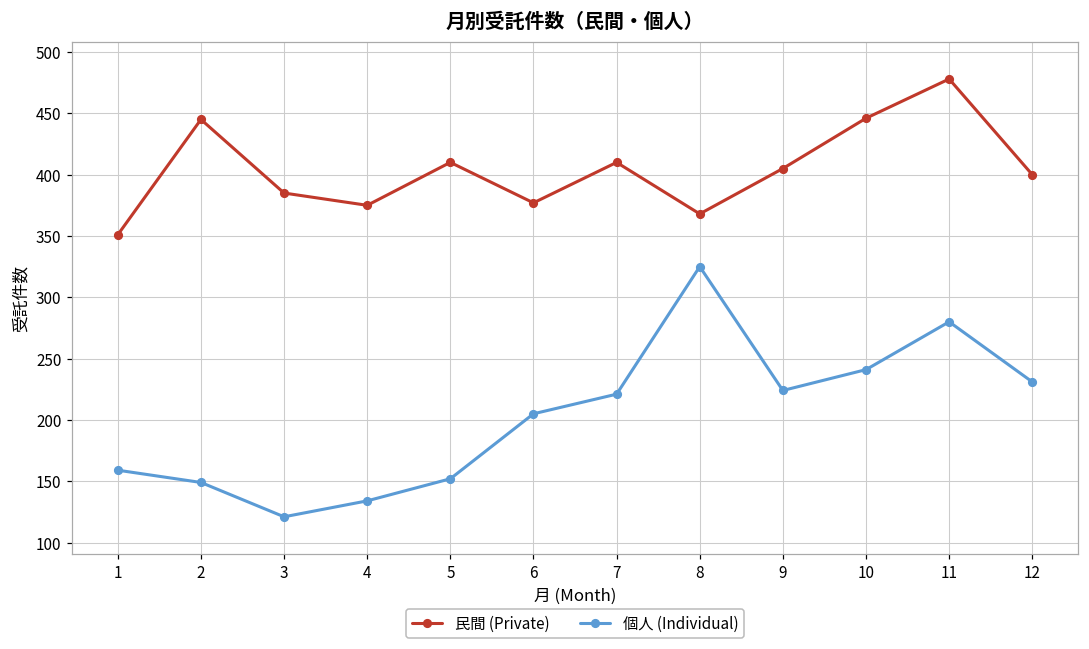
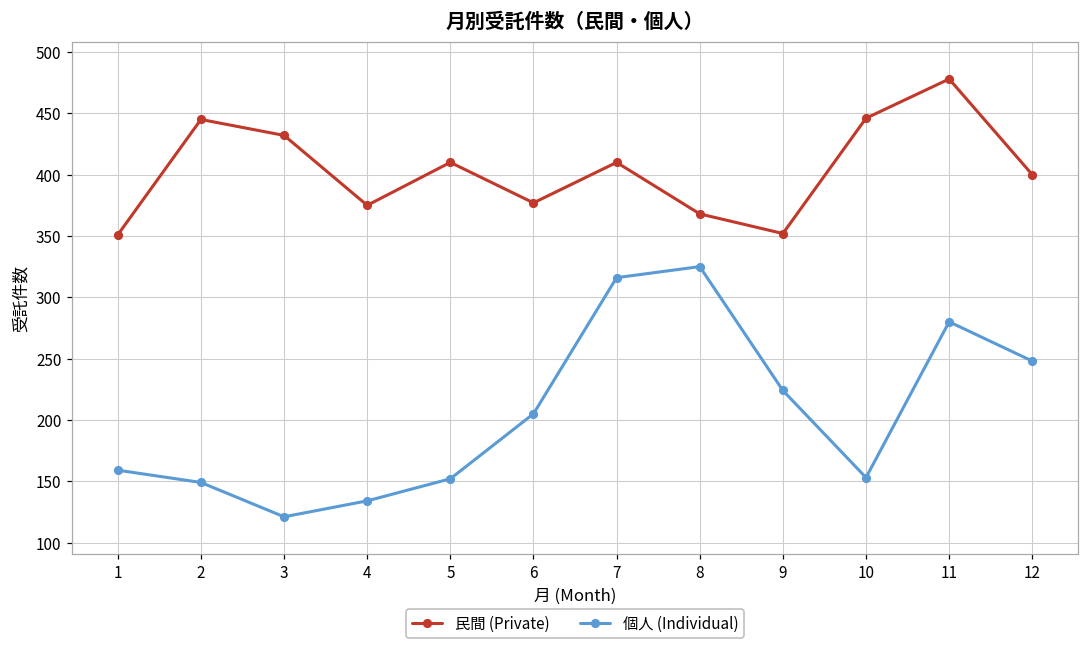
  {
    "民間 (Private)": {
      "1": 351,
      "2": 445,
-     "3": 385,
+     "3": 432,
      "4": 375,
      "5": 410,
      "6": 377,
      "7": 410,
      "8": 368,
-     "9": 405,
+     "9": 352,
      "10": 446,
      "11": 478,
      "12": 400
    },
    "個人 (Individual)": {
      "1": 159,
      "2": 149,
      "3": 121,
      "4": 134,
      "5": 152,
      "6": 205,
-     "7": 221,
+     "7": 316,
      "8": 325,
      "9": 224,
-     "10": 241,
+     "10": 153,
      "11": 280,
-     "12": 231
+     "12": 248
    }
  }
